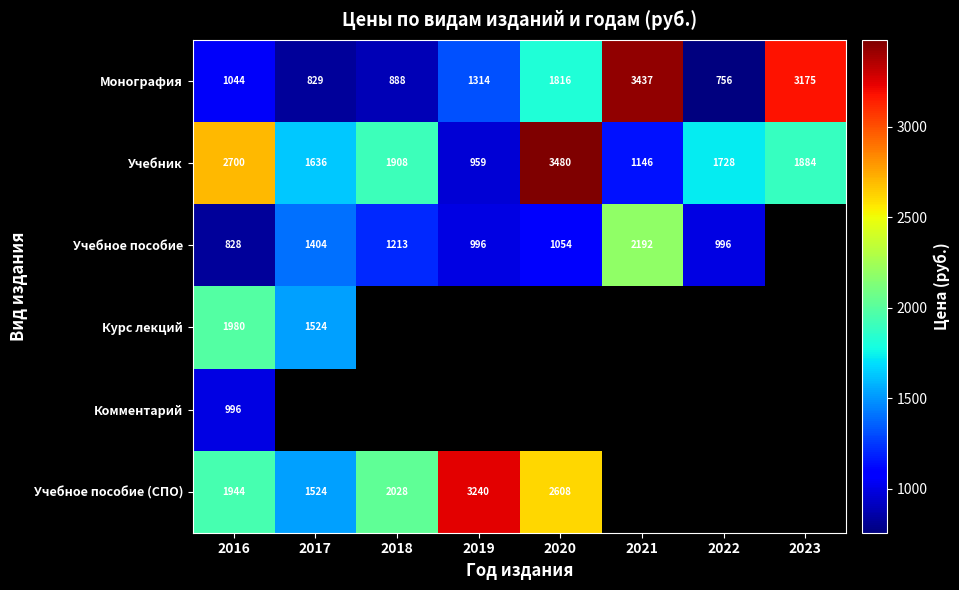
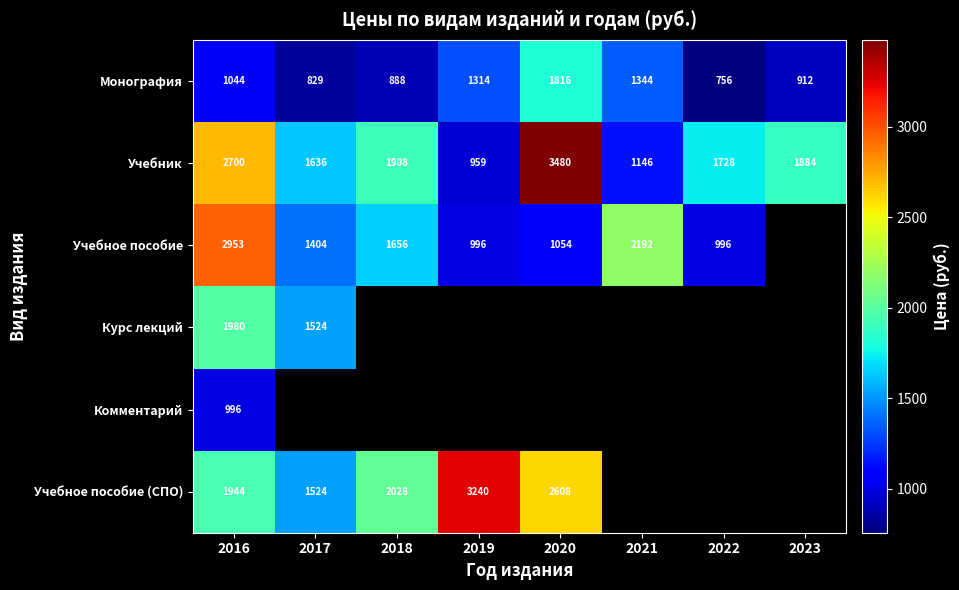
  {
    "Монография": {
      "2016": 1044,
      "2017": 829,
      "2018": 888,
      "2019": 1314,
      "2020": 1816,
-     "2021": 3437,
+     "2021": 1344,
      "2022": 756,
-     "2023": 3175
+     "2023": 912
    },
    "Учебник": {
      "2016": 2700,
      "2017": 1636,
      "2018": 1908,
      "2019": 959,
      "2020": 3480,
      "2021": 1146,
      "2022": 1728,
      "2023": 1884
    },
    "Учебное пособие": {
-     "2016": 828,
+     "2016": 2953,
      "2017": 1404,
-     "2018": 1213,
+     "2018": 1656,
      "2019": 996,
      "2020": 1054,
      "2021": 2192,
      "2022": 996
    },
    "Курс лекций": {
      "2016": 1980,
      "2017": 1524
    },
    "Комментарий": {
      "2016": 996
    },
    "Учебное пособие (СПО)": {
      "2016": 1944,
      "2017": 1524,
      "2018": 2028,
      "2019": 3240,
      "2020": 2608
    }
  }
